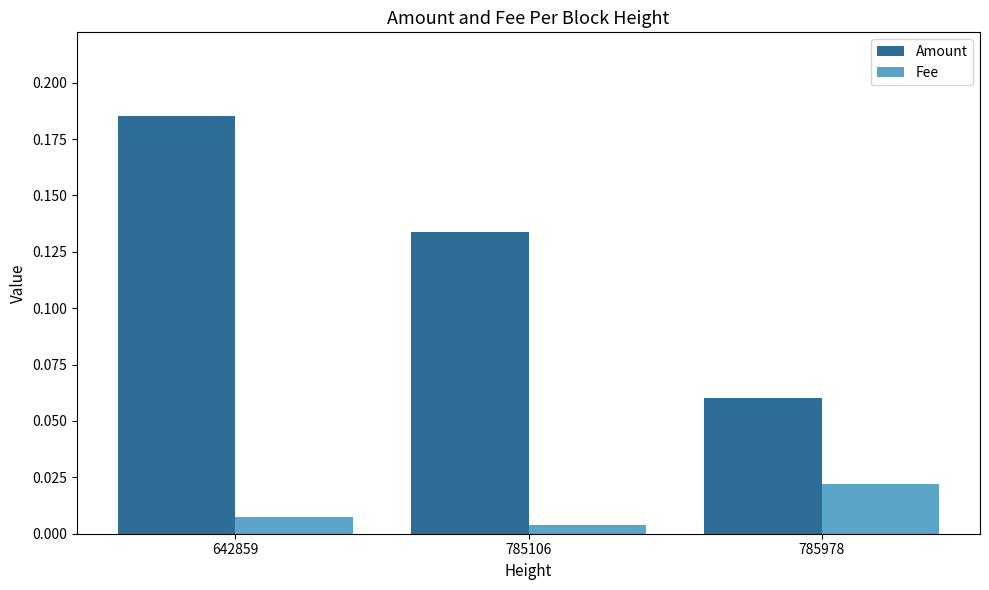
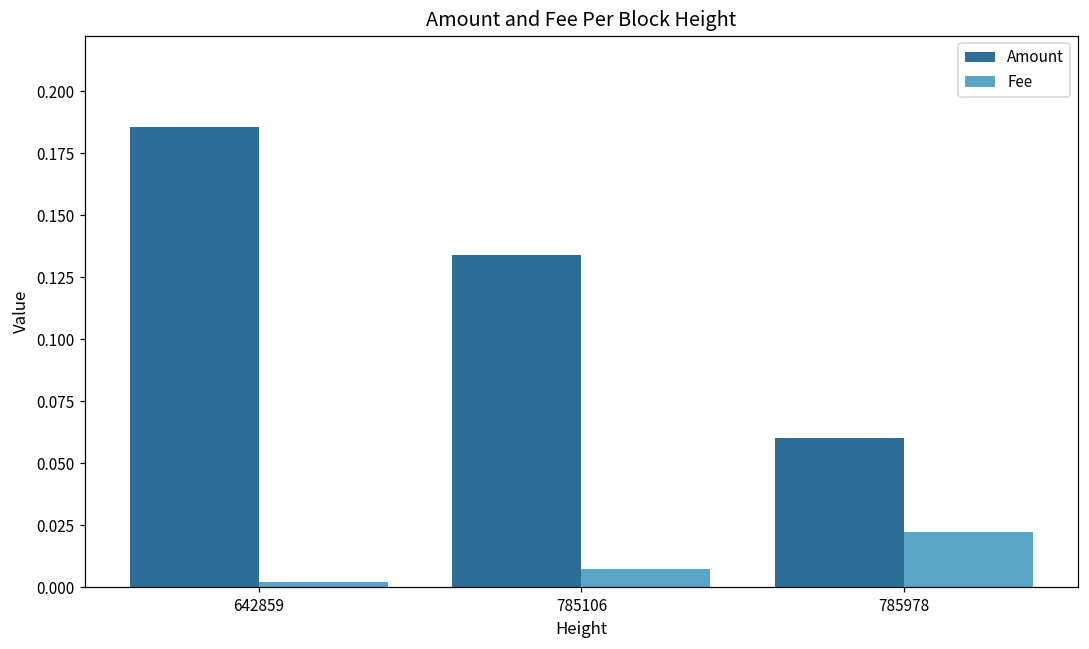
  {
    "Amount": {
      "642859": 0.185,
      "785106": 0.134,
      "785978": 0.060
    },
    "Fee": {
-     "642859": 0.007,
-     "785106": 0.004,
+     "642859": 0.002,
+     "785106": 0.007,
      "785978": 0.022
    }
  }
